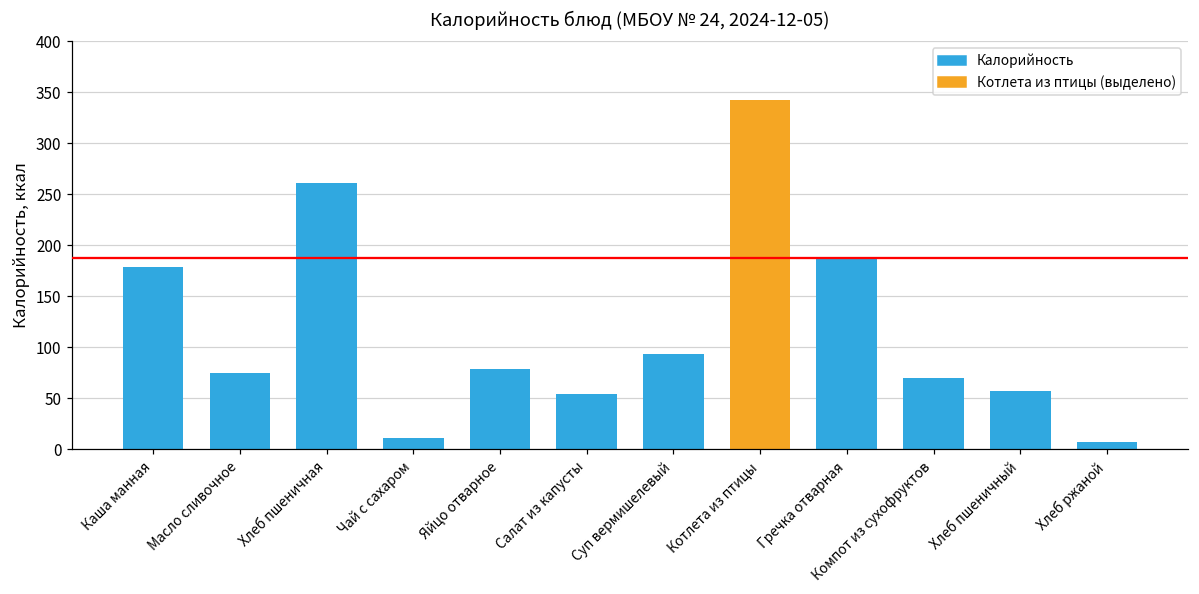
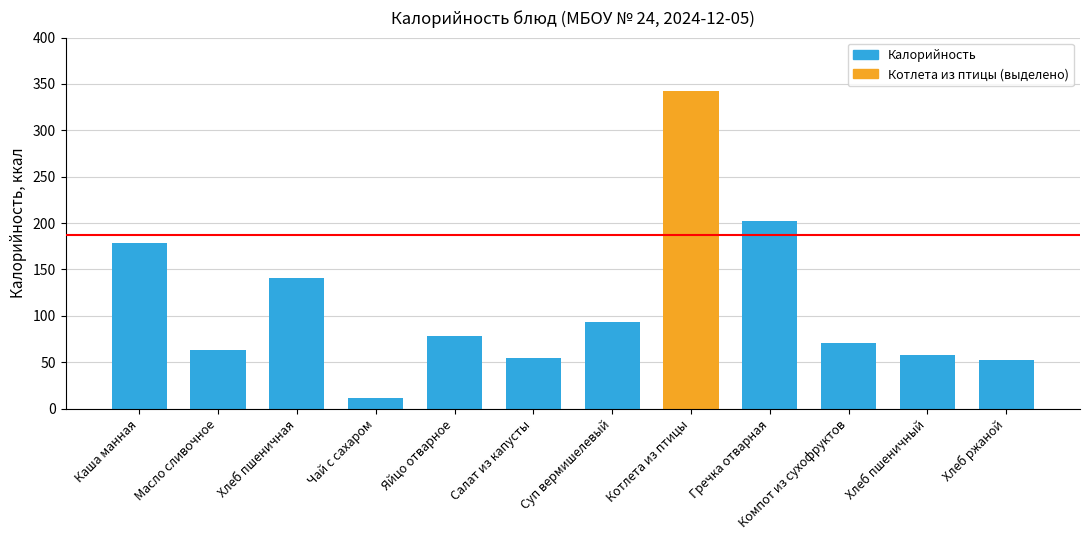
  {
    "Каша манная": 180,
-   "Масло сливочное": 70,
-   "Хлеб пшеничная": 260,
+   "Масло сливочное": 60,
+   "Хлеб пшеничная": 140,
    "Чай с сахаром": 10,
    "Яйцо отварное": 80,
    "Салат из капусты": 50,
    "Суп вермишелевый": 90,
    "Котлета из птицы": 340,
-   "Гречка отварная": 190,
+   "Гречка отварная": 200,
    "Компот из сухофруктов": 70,
    "Хлеб пшеничный": 60,
-   "Хлеб ржаной": 10
+   "Хлеб ржаной": 50
  }
